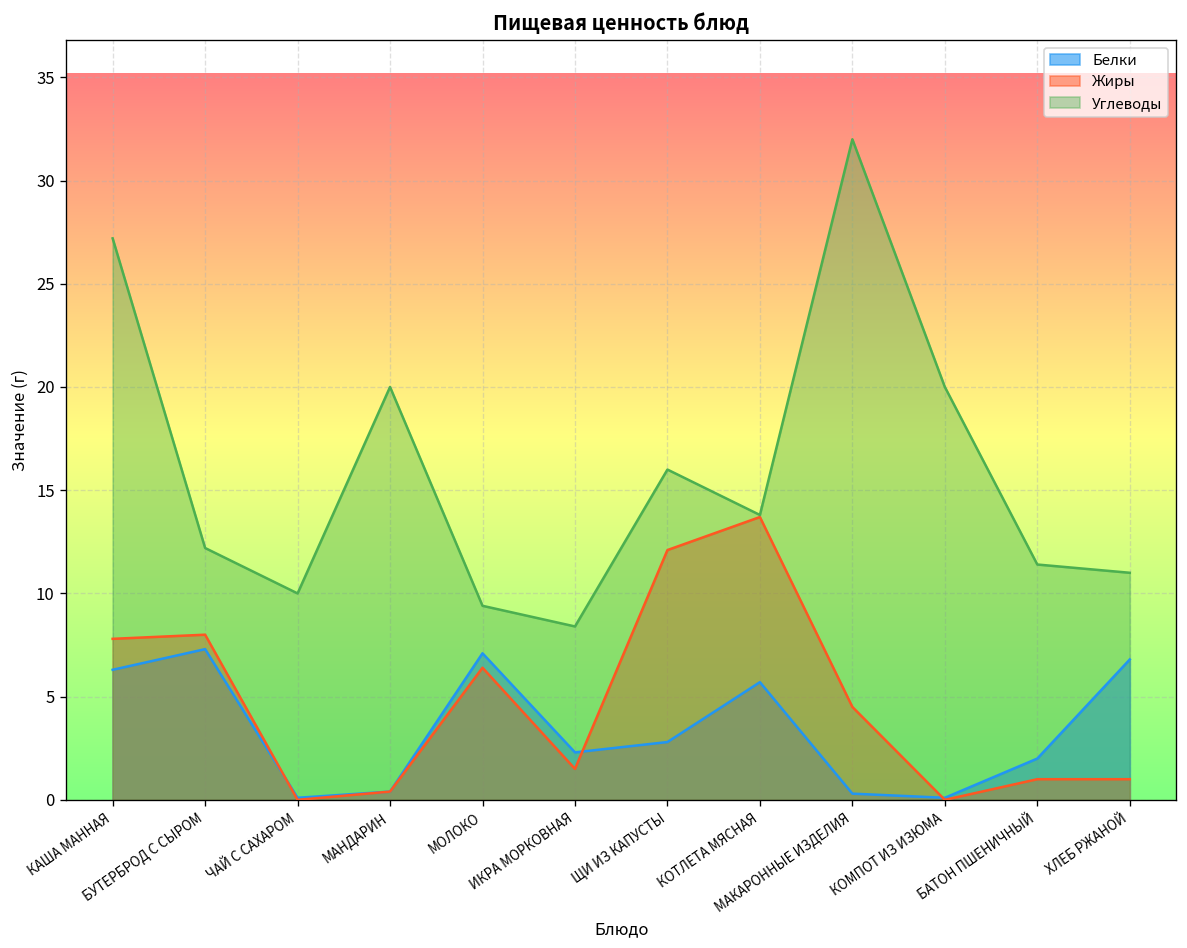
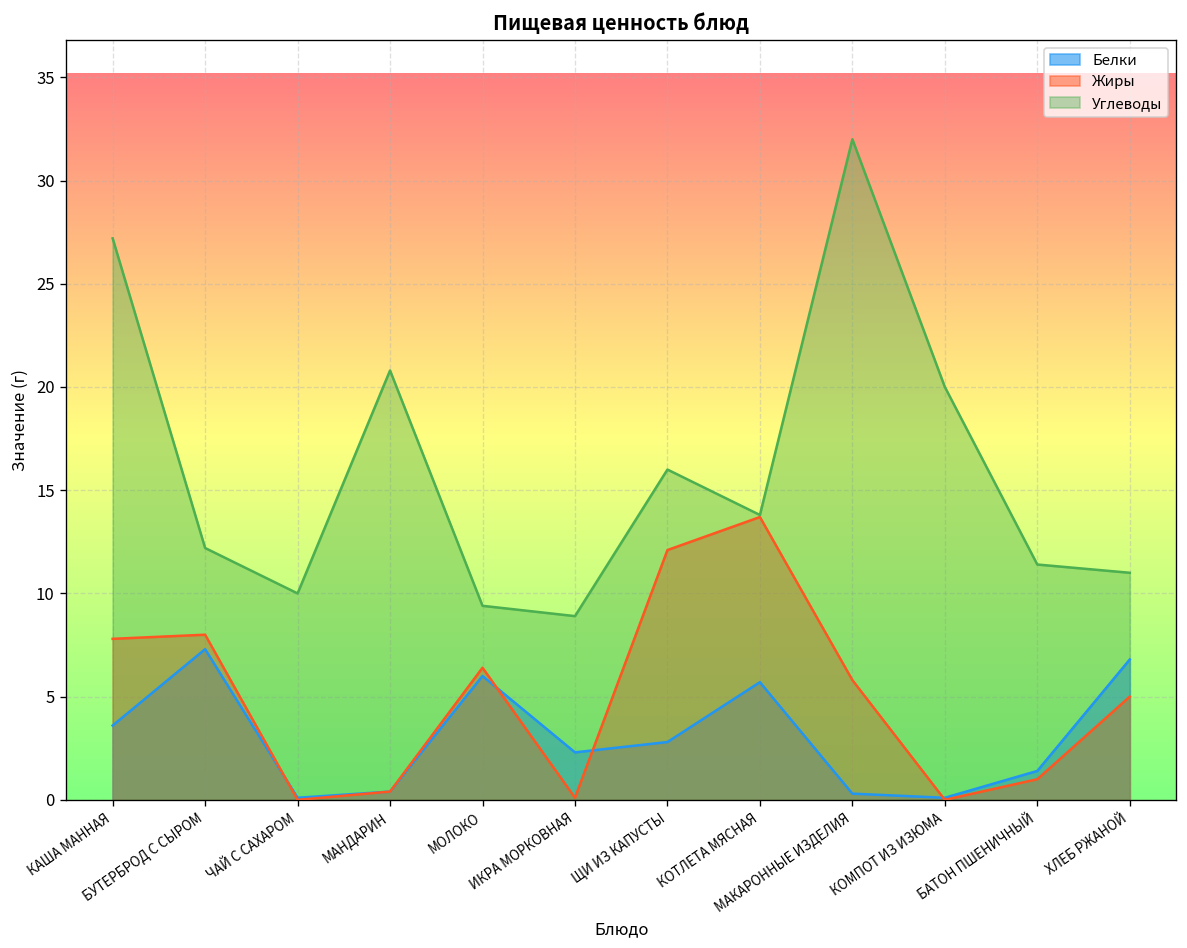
  {
    "Белки": {
-     "КАША МАННАЯ": 6.3,
+     "КАША МАННАЯ": 3.6,
      "БУТЕРБРОД С СЫРОМ": 7.3,
-     "МОЛОКО": 7.1,
+     "МОЛОКО": 6.0,
      "ИКРА МОРКОВНАЯ": 2.3,
      "ЩИ ИЗ КАПУСТЫ": 2.8,
      "КОТЛЕТА МЯСНАЯ": 5.7,
      "МАКАРОННЫЕ ИЗДЕЛИЯ": 0.3,
-     "БАТОН ПШЕНИЧНЫЙ": 2.0,
+     "БАТОН ПШЕНИЧНЫЙ": 1.4,
      "ХЛЕБ РЖАНОЙ": 6.8
    },
    "Жиры": {
      "КАША МАННАЯ": 7.8,
      "БУТЕРБРОД С СЫРОМ": 8.0,
      "МОЛОКО": 6.4,
-     "ИКРА МОРКОВНАЯ": 1.5,
+     "ИКРА МОРКОВНАЯ": 0.1,
      "ЩИ ИЗ КАПУСТЫ": 12.1,
-     "МАКАРОННЫЕ ИЗДЕЛИЯ": 4.5,
+     "МАКАРОННЫЕ ИЗДЕЛИЯ": 5.8,
      "БАТОН ПШЕНИЧНЫЙ": 1.0,
-     "ХЛЕБ РЖАНОЙ": 1
+     "ХЛЕБ РЖАНОЙ": 5
    },
    "Углеводы": {
      "КАША МАННАЯ": 27.2,
      "БУТЕРБРОД С СЫРОМ": 12.2,
      "ЧАЙ С САХАРОМ": 10.0,
-     "МАНДАРИН": 20.0,
+     "МАНДАРИН": 20.8,
      "МОЛОКО": 9.4,
-     "ИКРА МОРКОВНАЯ": 8.4,
+     "ИКРА МОРКОВНАЯ": 8.9,
      "ЩИ ИЗ КАПУСТЫ": 16.0,
      "МАКАРОННЫЕ ИЗДЕЛИЯ": 32.0,
      "КОМПОТ ИЗ ИЗЮМА": 20.0,
      "БАТОН ПШЕНИЧНЫЙ": 11.4,
      "ХЛЕБ РЖАНОЙ": 11.0
    }
  }
